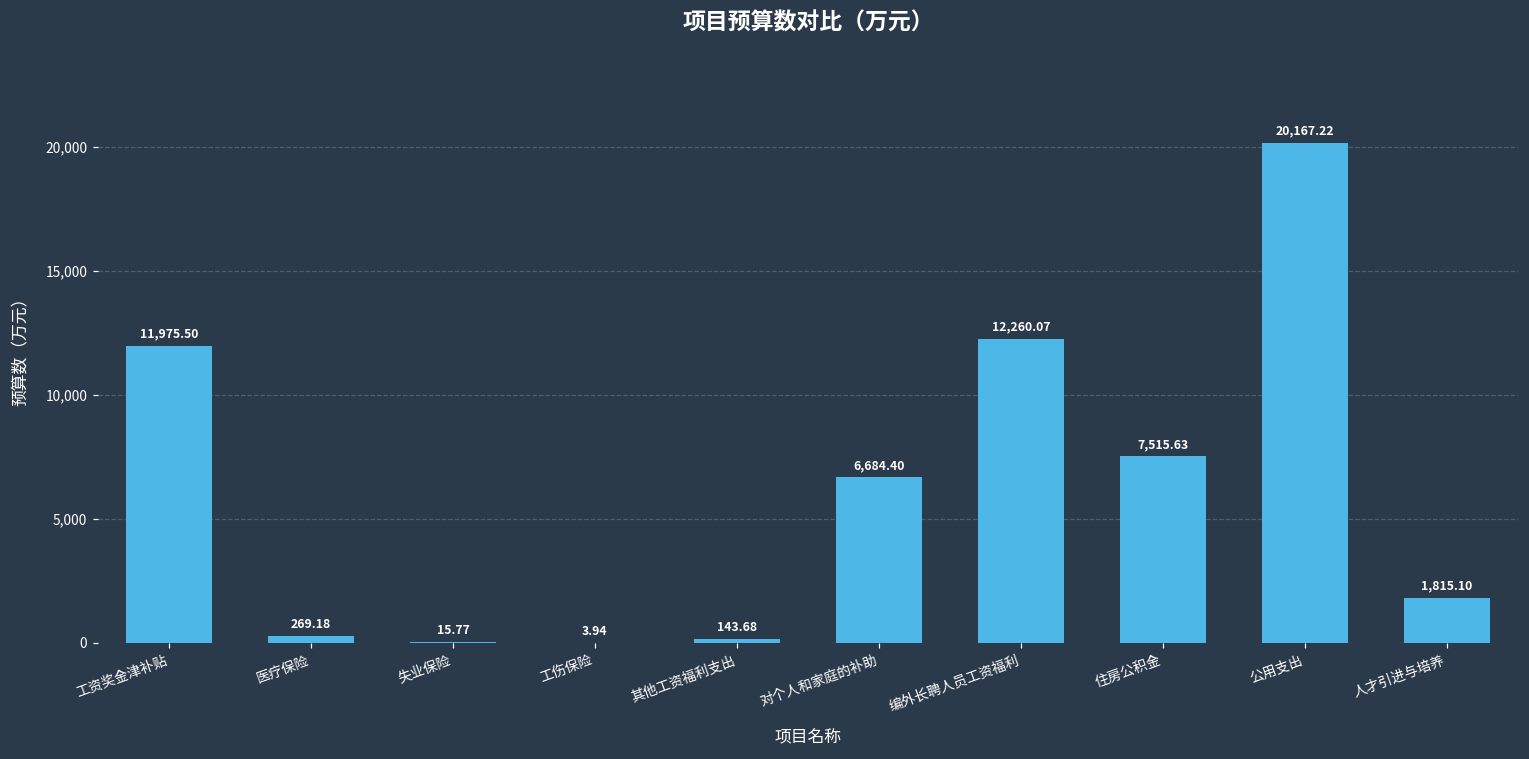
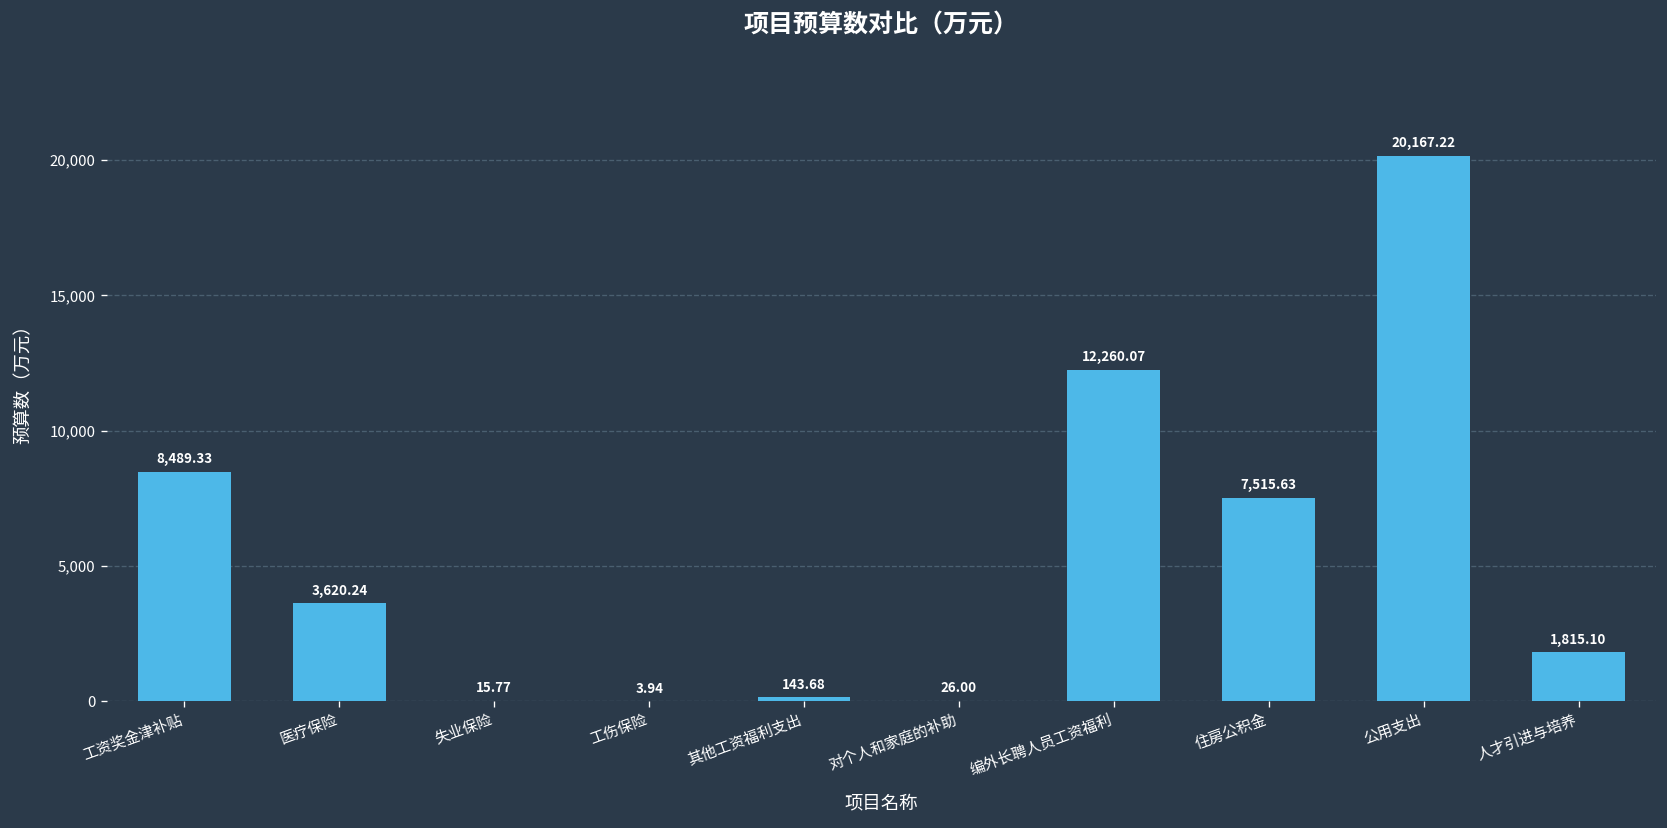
  {
-   "工资奖金津补贴": "11,975.50",
-   "医疗保险": "269.18",
+   "工资奖金津补贴": "8,489.33",
+   "医疗保险": "3,620.24",
    "失业保险": "15.77",
    "工伤保险": "3.94",
    "其他工资福利支出": "143.68",
-   "对个人和家庭的补助": "6,684.40",
+   "对个人和家庭的补助": "26.00",
    "编外长聘人员工资福利": "12,260.07",
    "住房公积金": "7,515.63",
    "公用支出": "20,167.22",
    "人才引进与培养": "1,815.10"
  }
